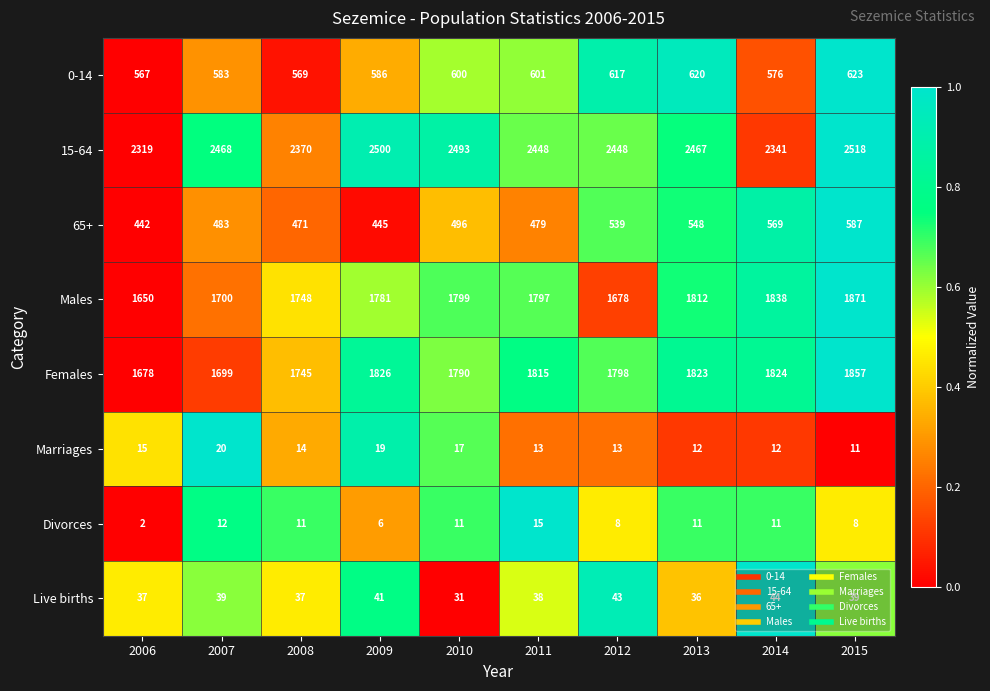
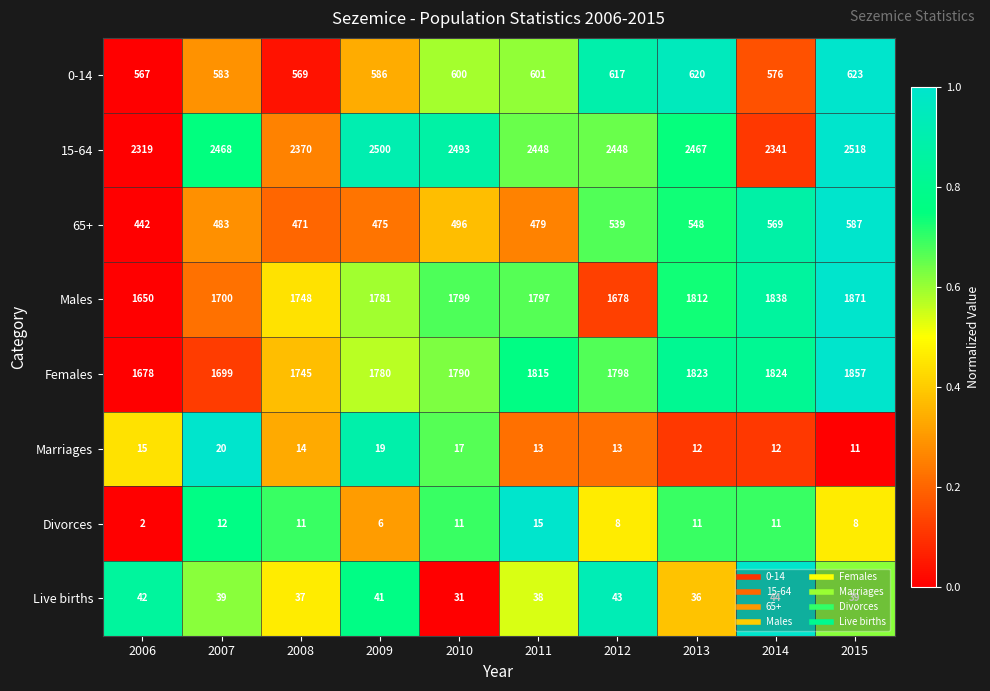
  {
    "0-14": {
      "2006": 567,
      "2007": 583,
      "2008": 569,
      "2009": 586,
      "2010": 600,
      "2011": 601,
      "2012": 617,
      "2013": 620,
      "2014": 576,
      "2015": 623
    },
    "15-64": {
      "2006": 2319,
      "2007": 2468,
      "2008": 2370,
      "2009": 2500,
      "2010": 2493,
      "2011": 2448,
      "2012": 2448,
      "2013": 2467,
      "2014": 2341,
      "2015": 2518
    },
    "65+": {
      "2006": 442,
      "2007": 483,
      "2008": 471,
-     "2009": 445,
+     "2009": 475,
      "2010": 496,
      "2011": 479,
      "2012": 539,
      "2013": 548,
      "2014": 569,
      "2015": 587
    },
    "Males": {
      "2006": 1650,
      "2007": 1700,
      "2008": 1748,
      "2009": 1781,
      "2010": 1799,
      "2011": 1797,
      "2012": 1678,
      "2013": 1812,
      "2014": 1838,
      "2015": 1871
    },
    "Females": {
      "2006": 1678,
      "2007": 1699,
      "2008": 1745,
-     "2009": 1826,
+     "2009": 1780,
      "2010": 1790,
      "2011": 1815,
      "2012": 1798,
      "2013": 1823,
      "2014": 1824,
      "2015": 1857
    },
    "Marriages": {
      "2006": 15,
      "2007": 20,
      "2008": 14,
      "2009": 19,
      "2010": 17,
      "2011": 13,
      "2012": 13,
      "2013": 12,
      "2014": 12,
      "2015": 11
    },
    "Divorces": {
      "2006": 2,
      "2007": 12,
      "2008": 11,
      "2009": 6,
      "2010": 11,
      "2011": 15,
      "2012": 8,
      "2013": 11,
      "2014": 11,
      "2015": 8
    },
    "Live births": {
-     "2006": 37,
+     "2006": 42,
      "2007": 39,
      "2008": 37,
      "2009": 41,
      "2010": 31,
      "2011": 38,
      "2012": 43,
      "2013": 36
    }
  }
